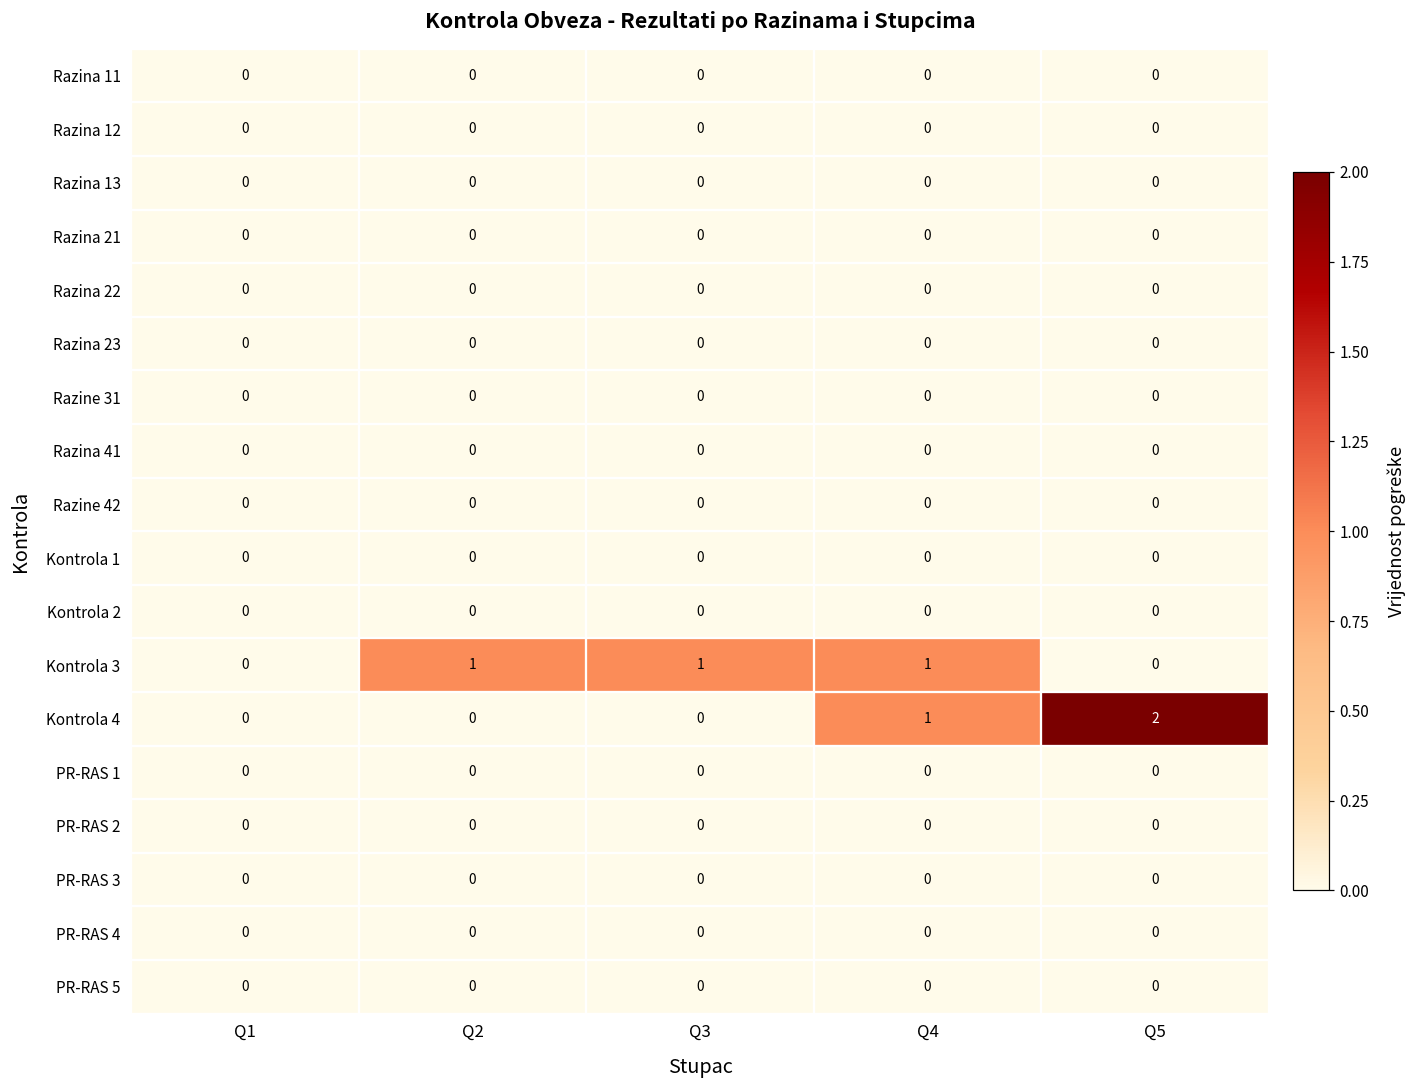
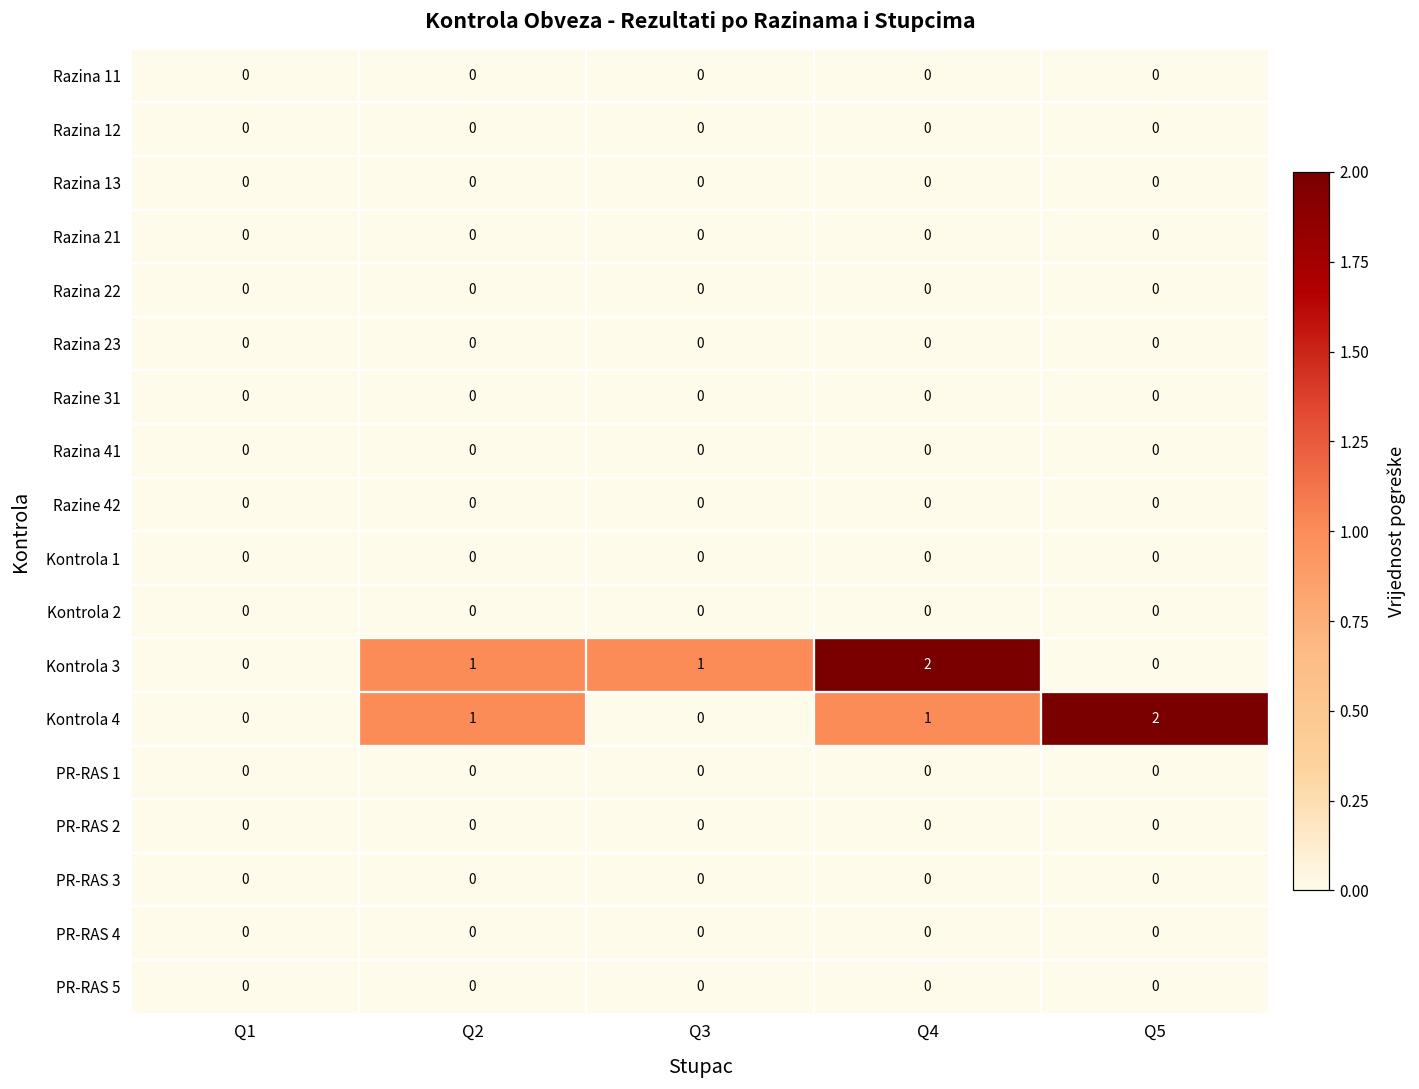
  {
    "Razina 11": {
      "Q1": 0,
      "Q2": 0,
      "Q3": 0,
      "Q4": 0,
      "Q5": 0
    },
    "Razina 12": {
      "Q1": 0,
      "Q2": 0,
      "Q3": 0,
      "Q4": 0,
      "Q5": 0
    },
    "Razina 13": {
      "Q1": 0,
      "Q2": 0,
      "Q3": 0,
      "Q4": 0,
      "Q5": 0
    },
    "Razina 21": {
      "Q1": 0,
      "Q2": 0,
      "Q3": 0,
      "Q4": 0,
      "Q5": 0
    },
    "Razina 22": {
      "Q1": 0,
      "Q2": 0,
      "Q3": 0,
      "Q4": 0,
      "Q5": 0
    },
    "Razina 23": {
      "Q1": 0,
      "Q2": 0,
      "Q3": 0,
      "Q4": 0,
      "Q5": 0
    },
    "Razine 31": {
      "Q1": 0,
      "Q2": 0,
      "Q3": 0,
      "Q4": 0,
      "Q5": 0
    },
    "Razina 41": {
      "Q1": 0,
      "Q2": 0,
      "Q3": 0,
      "Q4": 0,
      "Q5": 0
    },
    "Razine 42": {
      "Q1": 0,
      "Q2": 0,
      "Q3": 0,
      "Q4": 0,
      "Q5": 0
    },
    "Kontrola 1": {
      "Q1": 0,
      "Q2": 0,
      "Q3": 0,
      "Q4": 0,
      "Q5": 0
    },
    "Kontrola 2": {
      "Q1": 0,
      "Q2": 0,
      "Q3": 0,
      "Q4": 0,
      "Q5": 0
    },
    "Kontrola 3": {
      "Q1": 0,
      "Q2": 1,
      "Q3": 1,
-     "Q4": 1,
+     "Q4": 2,
      "Q5": 0
    },
    "Kontrola 4": {
      "Q1": 0,
-     "Q2": 0,
+     "Q2": 1,
      "Q3": 0,
      "Q4": 1,
      "Q5": 2
    },
    "PR-RAS 1": {
      "Q1": 0,
      "Q2": 0,
      "Q3": 0,
      "Q4": 0,
      "Q5": 0
    },
    "PR-RAS 2": {
      "Q1": 0,
      "Q2": 0,
      "Q3": 0,
      "Q4": 0,
      "Q5": 0
    },
    "PR-RAS 3": {
      "Q1": 0,
      "Q2": 0,
      "Q3": 0,
      "Q4": 0,
      "Q5": 0
    },
    "PR-RAS 4": {
      "Q1": 0,
      "Q2": 0,
      "Q3": 0,
      "Q4": 0,
      "Q5": 0
    },
    "PR-RAS 5": {
      "Q1": 0,
      "Q2": 0,
      "Q3": 0,
      "Q4": 0,
      "Q5": 0
    }
  }
